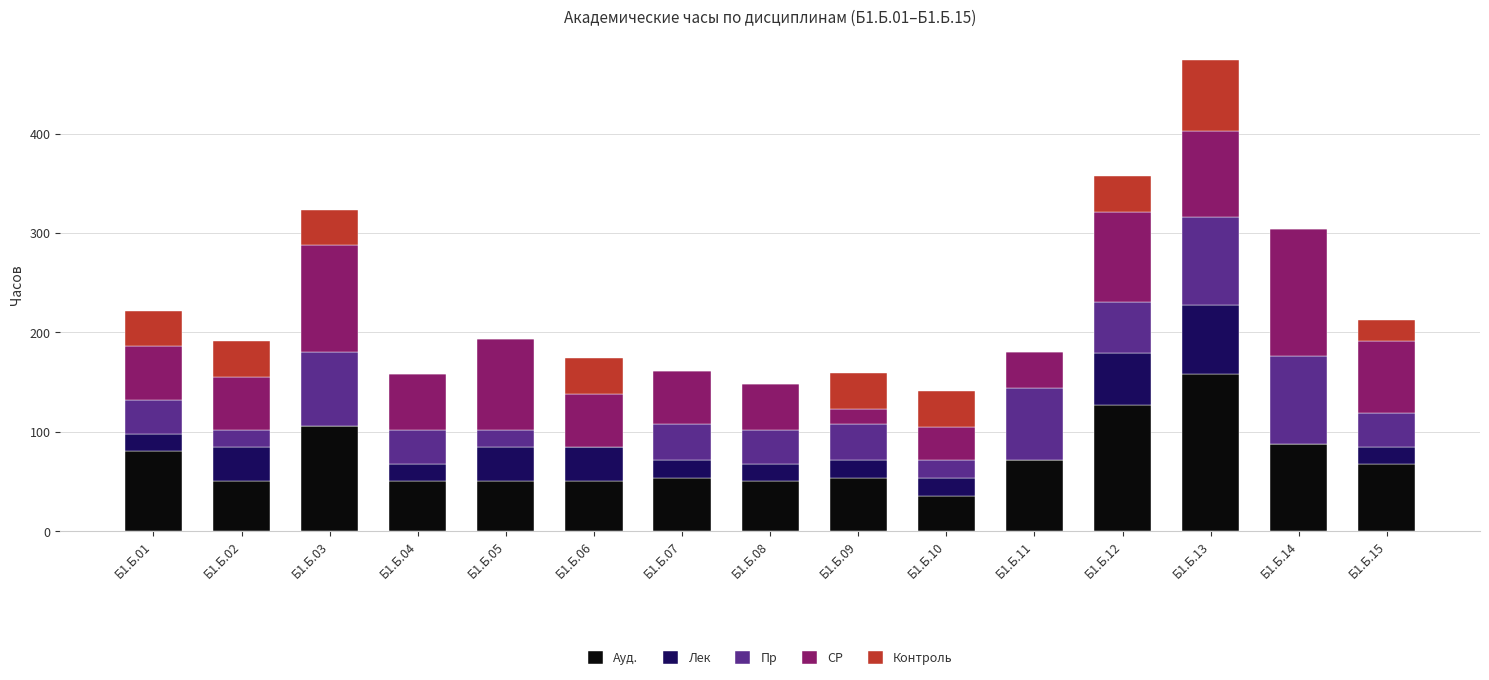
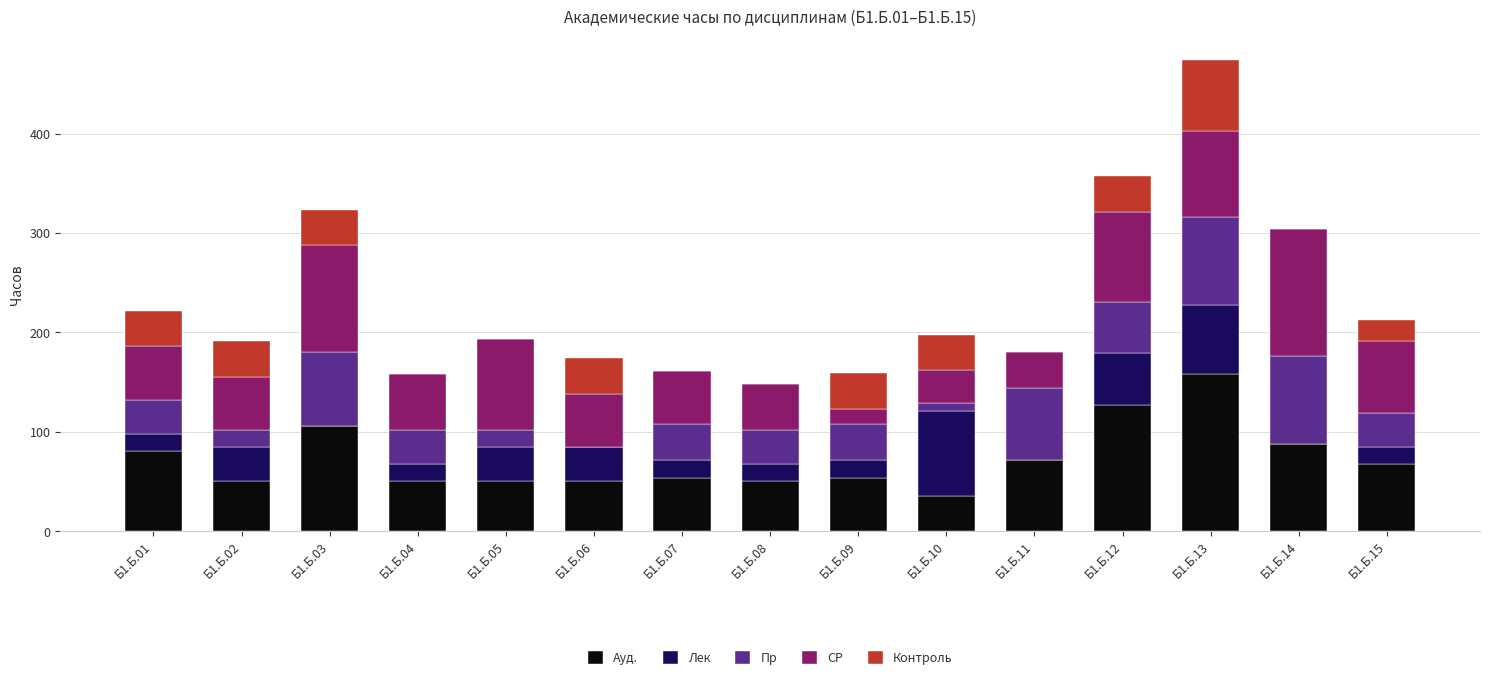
  {
    "Ауд.": {
      "Б1.Б.01": 80,
      "Б1.Б.02": 50,
      "Б1.Б.03": 110,
      "Б1.Б.04": 50,
      "Б1.Б.05": 50,
      "Б1.Б.06": 50,
      "Б1.Б.07": 50,
      "Б1.Б.08": 50,
      "Б1.Б.09": 50,
      "Б1.Б.10": 40,
      "Б1.Б.11": 70,
      "Б1.Б.12": 130,
      "Б1.Б.13": 160,
      "Б1.Б.14": 90,
      "Б1.Б.15": 70
    },
    "Лек": {
      "Б1.Б.01": 20,
      "Б1.Б.02": 30,
      "Б1.Б.03": 0,
      "Б1.Б.04": 20,
      "Б1.Б.05": 30,
      "Б1.Б.06": 30,
      "Б1.Б.07": 20,
      "Б1.Б.08": 20,
      "Б1.Б.09": 20,
-     "Б1.Б.10": 20,
+     "Б1.Б.10": 90,
      "Б1.Б.11": 0,
      "Б1.Б.12": 50,
      "Б1.Б.13": 70,
      "Б1.Б.14": 0,
      "Б1.Б.15": 20
    },
    "Пр": {
      "Б1.Б.01": 30,
      "Б1.Б.02": 20,
      "Б1.Б.03": 70,
      "Б1.Б.04": 30,
      "Б1.Б.05": 20,
      "Б1.Б.06": 0,
      "Б1.Б.07": 40,
      "Б1.Б.08": 30,
      "Б1.Б.09": 40,
-     "Б1.Б.10": 20,
+     "Б1.Б.10": 10,
      "Б1.Б.11": 70,
      "Б1.Б.12": 50,
      "Б1.Б.13": 90,
      "Б1.Б.14": 90,
      "Б1.Б.15": 30
    },
    "СР": {
      "Б1.Б.01": 50,
      "Б1.Б.02": 50,
      "Б1.Б.03": 110,
      "Б1.Б.04": 60,
      "Б1.Б.05": 90,
      "Б1.Б.06": 50,
      "Б1.Б.07": 50,
      "Б1.Б.08": 50,
      "Б1.Б.09": 20,
      "Б1.Б.10": 30,
      "Б1.Б.11": 40,
      "Б1.Б.12": 90,
      "Б1.Б.13": 90,
      "Б1.Б.14": 130,
      "Б1.Б.15": 70
    },
    "Контроль": {
      "Б1.Б.01": 40,
      "Б1.Б.02": 40,
      "Б1.Б.03": 40,
      "Б1.Б.04": 0,
      "Б1.Б.05": 0,
      "Б1.Б.06": 40,
      "Б1.Б.07": 0,
      "Б1.Б.08": 0,
      "Б1.Б.09": 40,
      "Б1.Б.10": 40,
      "Б1.Б.11": 0,
      "Б1.Б.12": 40,
      "Б1.Б.13": 70,
      "Б1.Б.14": 0,
      "Б1.Б.15": 20
    }
  }
